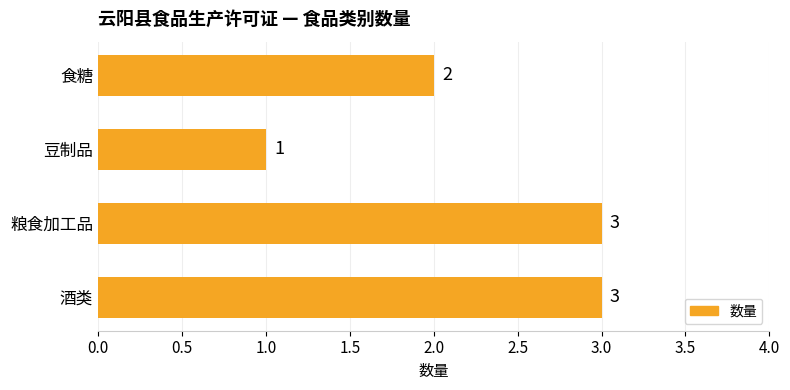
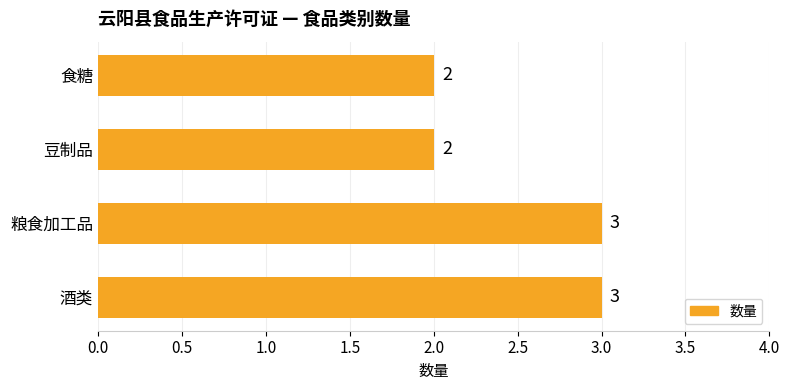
  {
    "食糖": 2,
-   "豆制品": 1,
+   "豆制品": 2,
    "粮食加工品": 3,
    "酒类": 3
  }
